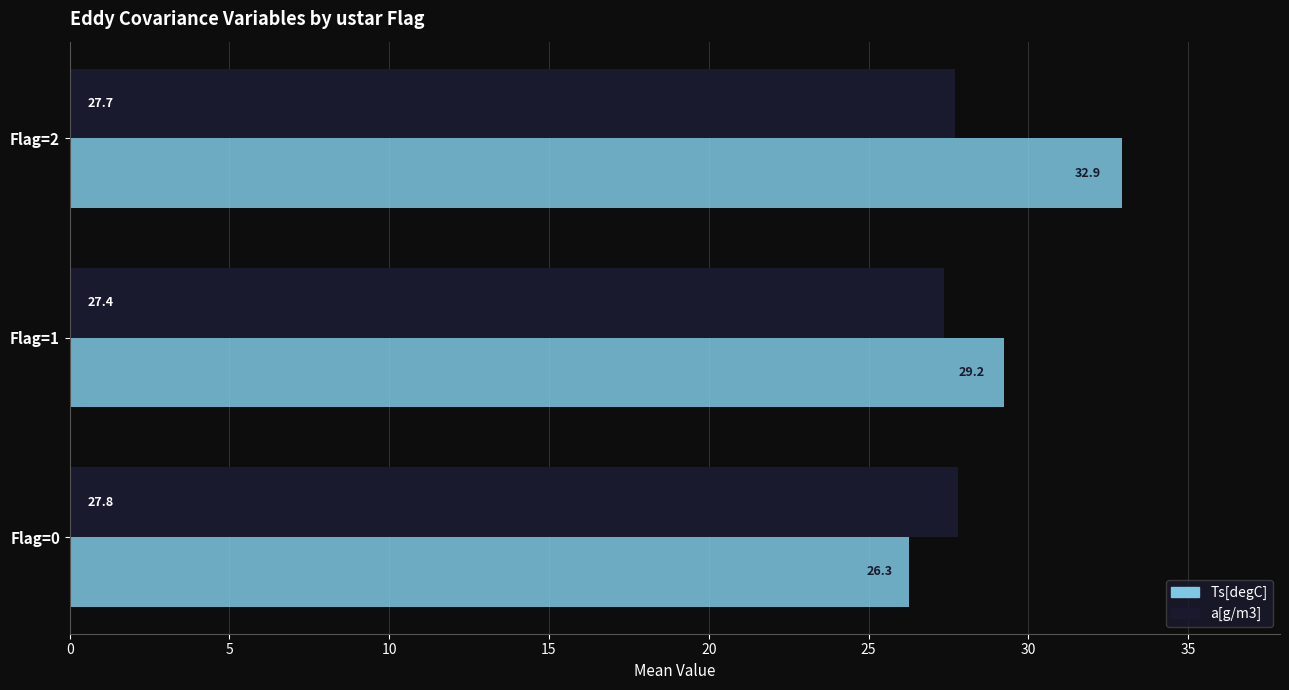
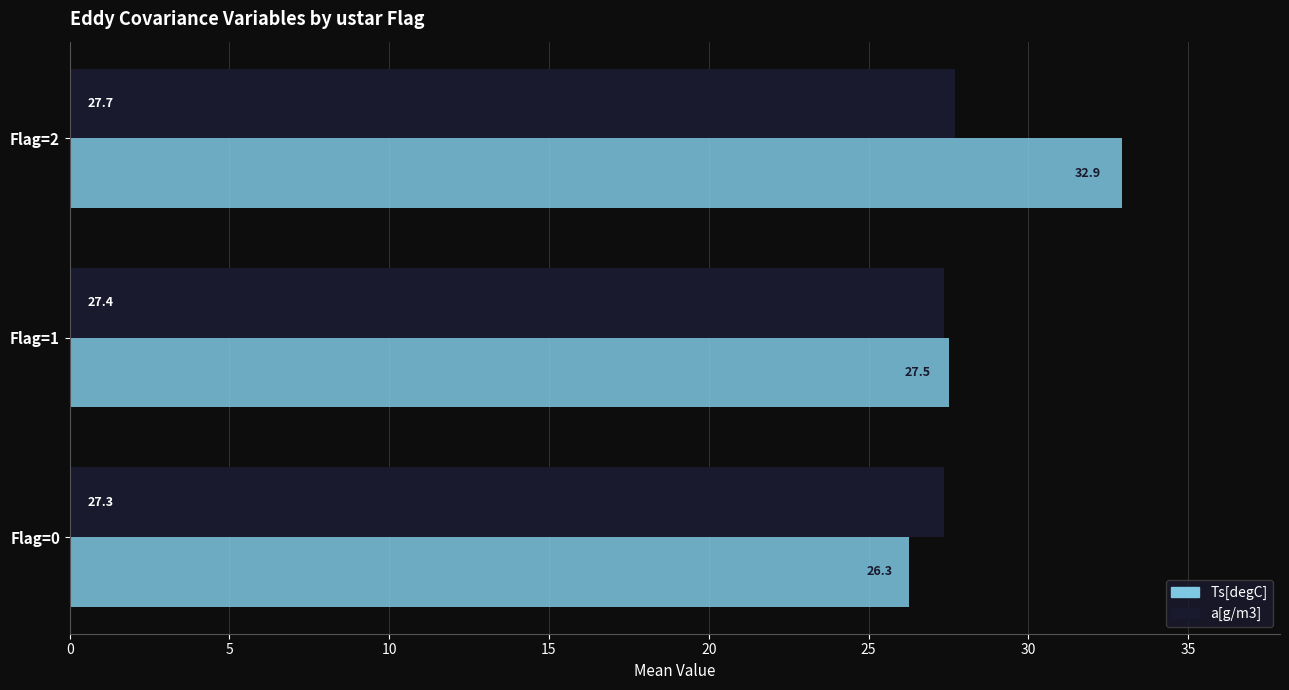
  {
    "a[g/m3]": {
      "Flag=2": 27.7,
      "Flag=1": 27.4,
-     "Flag=0": 27.8
+     "Flag=0": 27.3
    },
    "Ts[degC]": {
      "Flag=2": 32.9,
-     "Flag=1": 29.2,
+     "Flag=1": 27.5,
      "Flag=0": 26.3
    }
  }
